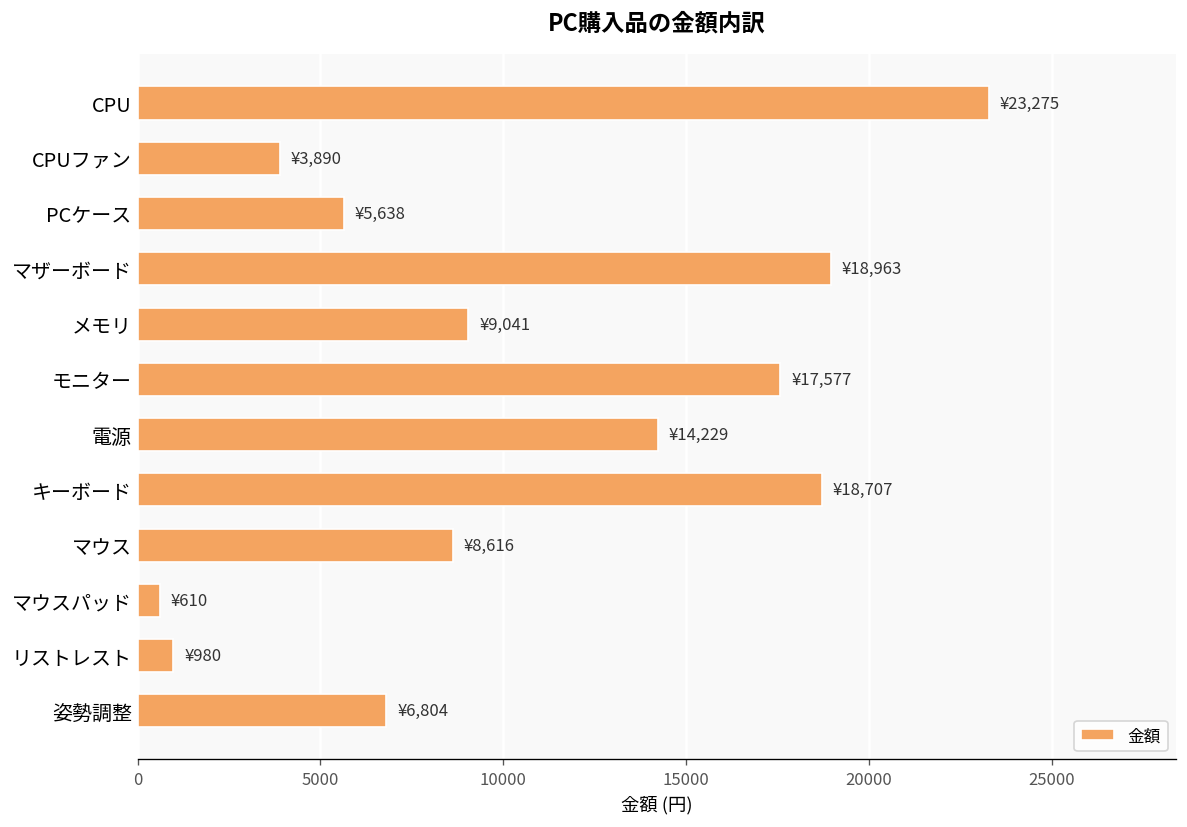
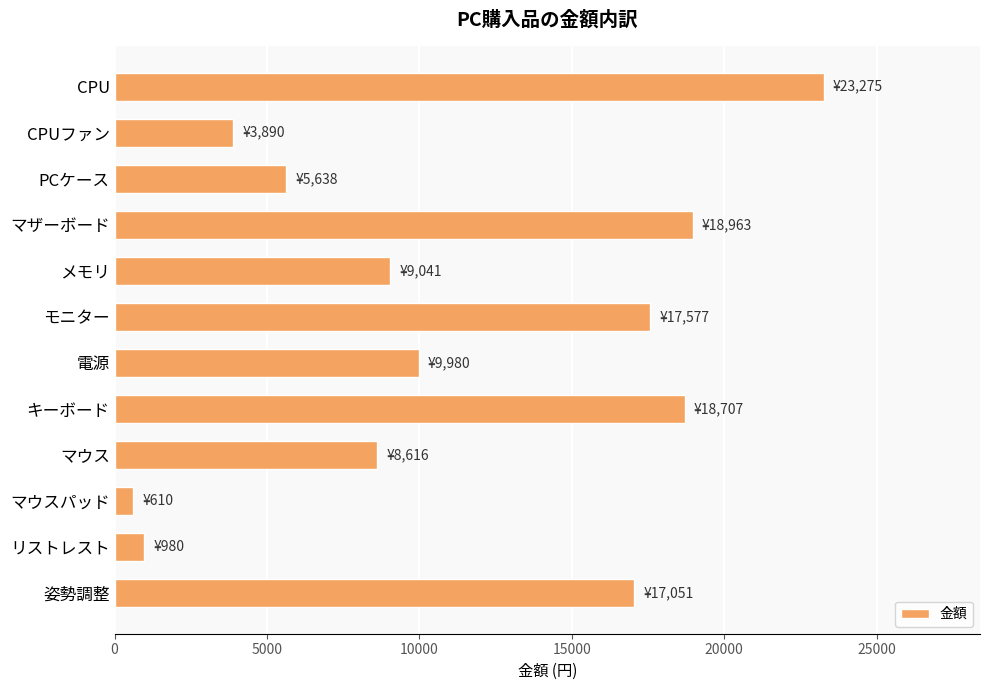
  {
    "CPU": "¥23,275",
    "CPUファン": "¥3,890",
    "PCケース": "¥5,638",
    "マザーボード": "¥18,963",
    "メモリ": "¥9,041",
    "モニター": "¥17,577",
-   "電源": "¥14,229",
+   "電源": "¥9,980",
    "キーボード": "¥18,707",
    "マウス": "¥8,616",
    "マウスパッド": "¥610",
    "リストレスト": "¥980",
-   "姿勢調整": "¥6,804"
+   "姿勢調整": "¥17,051"
  }
